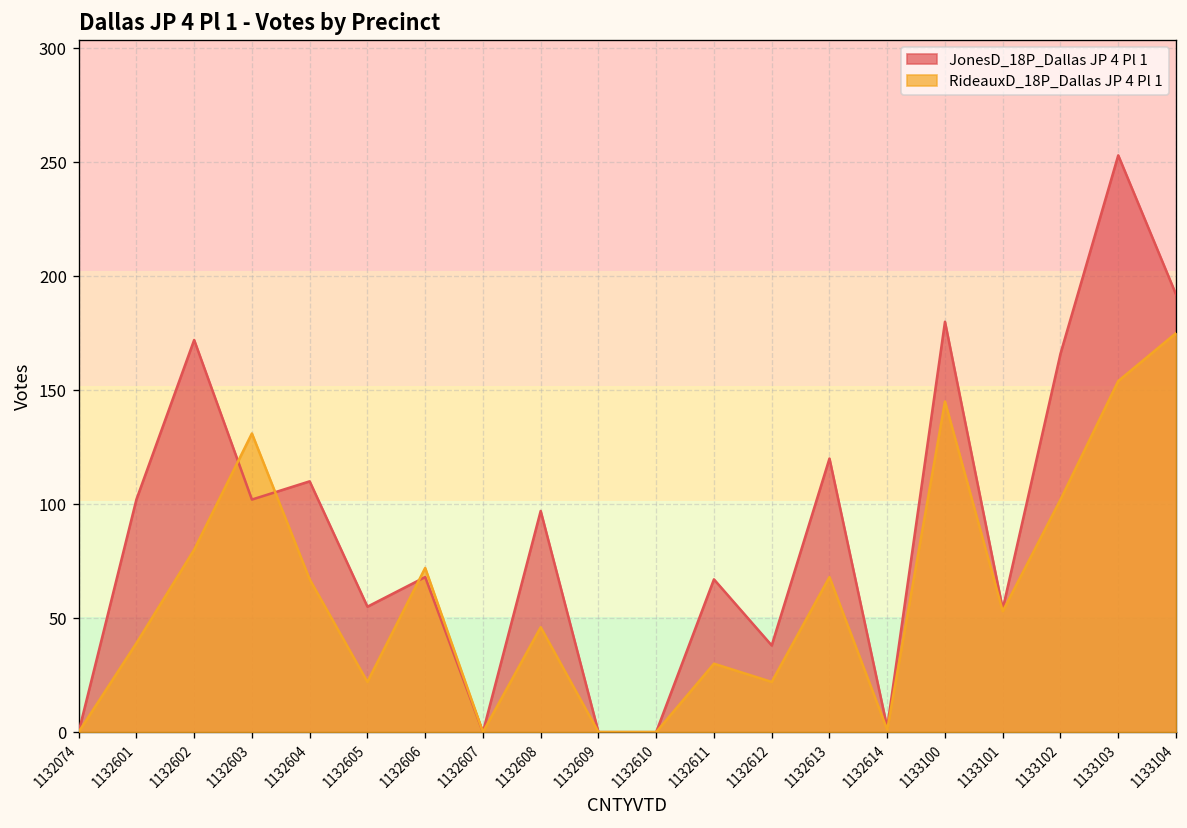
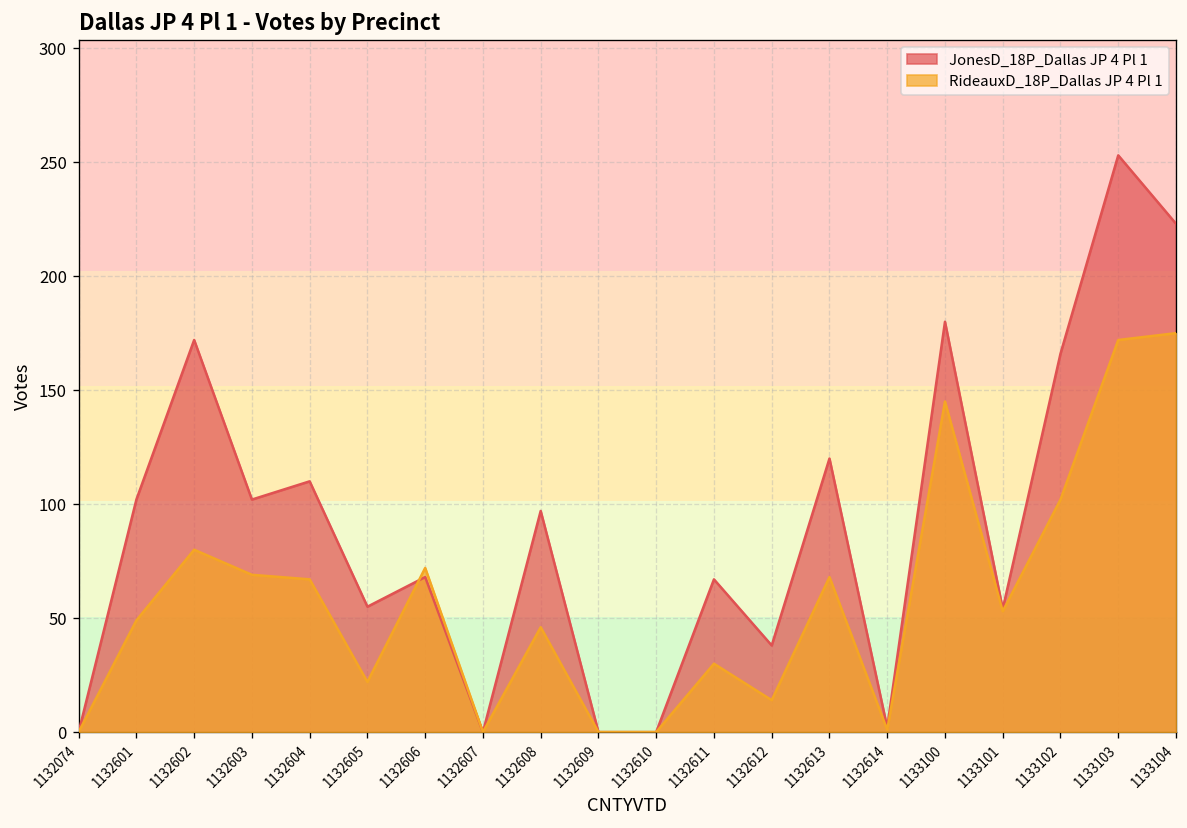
  {
    "JonesD_18P_Dallas JP 4 Pl 1": {
      "1132601": 102,
      "1132602": 172,
      "1132603": 102,
      "1132604": 110,
      "1132605": 55,
      "1132606": 68,
      "1132608": 97,
      "1132611": 67,
      "1132612": 38,
      "1132613": 120,
      "1133100": 180,
      "1133102": 166,
      "1133103": 253,
-     "1133104": 192
+     "1133104": 223
    },
    "RideauxD_18P_Dallas JP 4 Pl 1": {
-     "1132601": 39,
+     "1132601": 49,
      "1132602": 80,
-     "1132603": 131,
+     "1132603": 69,
      "1132604": 67,
      "1132605": 22,
      "1132606": 72,
      "1132608": 46,
      "1132611": 30,
-     "1132612": 22,
+     "1132612": 14,
      "1132613": 68,
      "1133100": 145,
      "1133102": 102,
-     "1133103": 154,
+     "1133103": 172,
      "1133104": 175
    }
  }
